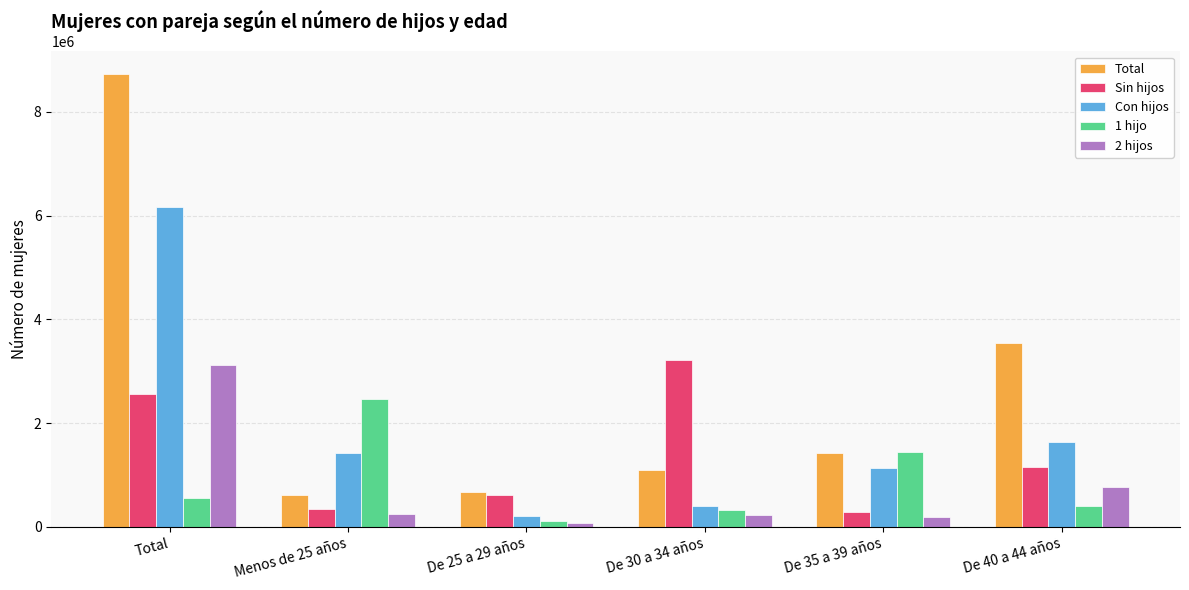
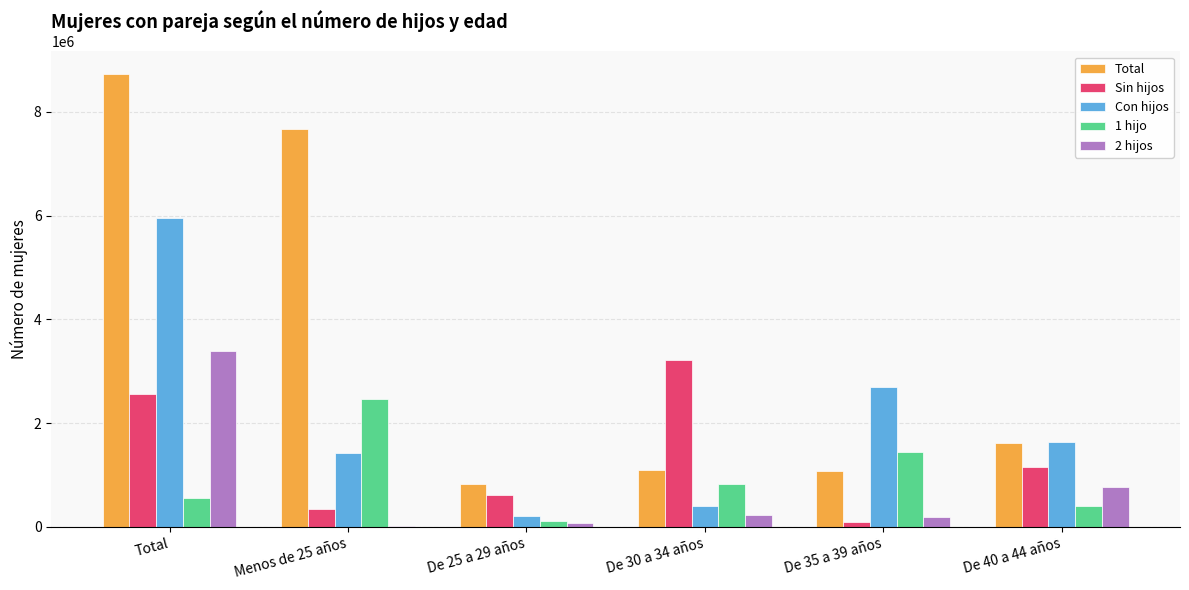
  {
    "Total": {
      "Total": 8700000,
-     "Menos de 25 años": 600000,
-     "De 25 a 29 años": 700000,
+     "Menos de 25 años": 7700000,
+     "De 25 a 29 años": 800000,
      "De 30 a 34 años": 1100000,
-     "De 35 a 39 años": 1400000,
-     "De 40 a 44 años": 3500000
+     "De 35 a 39 años": 1100000,
+     "De 40 a 44 años": 1600000
    },
    "Sin hijos": {
      "Total": 2600000,
      "Menos de 25 años": 300000,
      "De 25 a 29 años": 600000,
      "De 30 a 34 años": 3200000,
-     "De 35 a 39 años": 300000,
+     "De 35 a 39 años": 100000,
      "De 40 a 44 años": 1200000
    },
    "Con hijos": {
-     "Total": 6200000,
+     "Total": 6000000,
      "Menos de 25 años": 1400000,
      "De 25 a 29 años": 200000,
      "De 30 a 34 años": 400000,
-     "De 35 a 39 años": 1100000,
+     "De 35 a 39 años": 2700000,
      "De 40 a 44 años": 1600000
    },
    "1 hijo": {
      "Total": 500000,
      "Menos de 25 años": 2500000,
      "De 25 a 29 años": 100000,
-     "De 30 a 34 años": 300000,
+     "De 30 a 34 años": 800000,
      "De 35 a 39 años": 1400000,
      "De 40 a 44 años": 400000
    },
    "2 hijos": {
-     "Total": 3100000,
-     "Menos de 25 años": 300000,
+     "Total": 3400000,
+     "Menos de 25 años": 0,
      "De 25 a 29 años": 100000,
      "De 30 a 34 años": 200000,
      "De 35 a 39 años": 200000,
      "De 40 a 44 años": 800000
    }
  }
